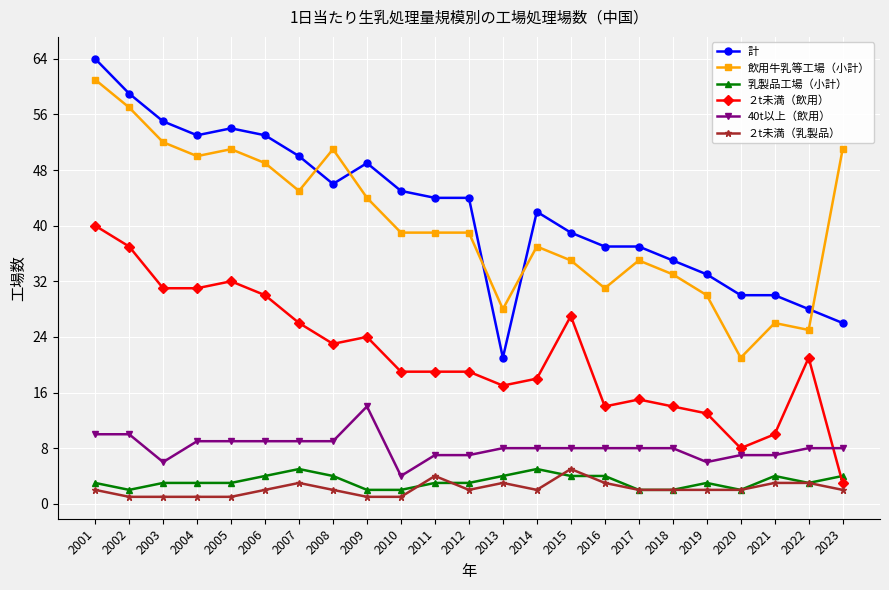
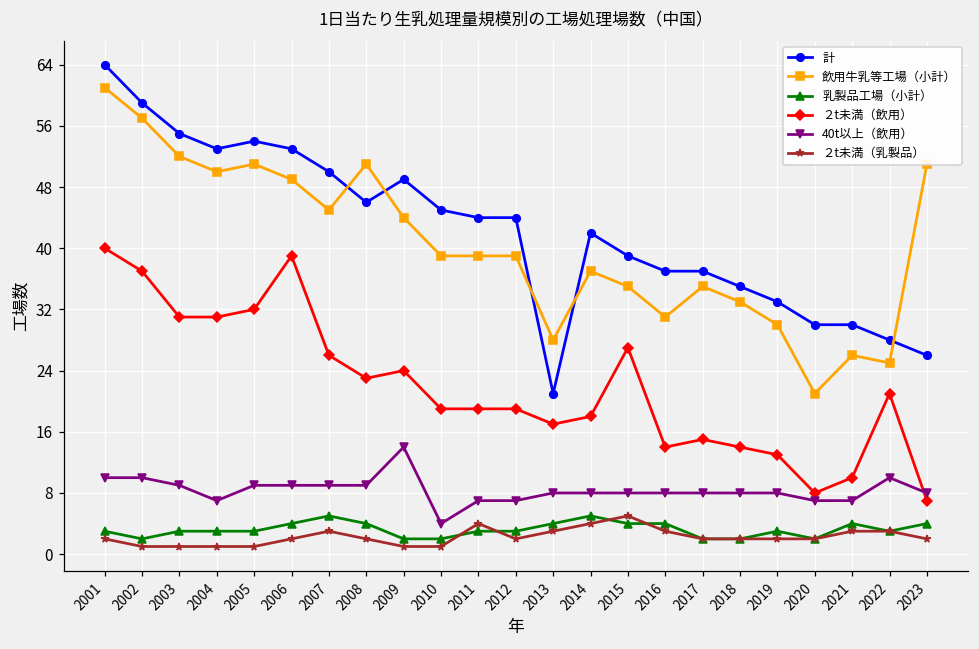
  {
    "計": {
      "2001": 64,
      "2002": 59,
      "2003": 55,
      "2004": 53,
      "2005": 54,
      "2006": 53,
      "2007": 50,
      "2008": 46,
      "2009": 49,
      "2010": 45,
      "2011": 44,
      "2012": 44,
      "2013": 21,
      "2014": 42,
      "2015": 39,
      "2016": 37,
      "2017": 37,
      "2018": 35,
      "2019": 33,
      "2020": 30,
      "2021": 30,
      "2022": 28,
      "2023": 26
    },
    "飲用牛乳等工場（小計）": {
      "2001": 61,
      "2002": 57,
      "2003": 52,
      "2004": 50,
      "2005": 51,
      "2006": 49,
      "2007": 45,
      "2008": 51,
      "2009": 44,
      "2010": 39,
      "2011": 39,
      "2012": 39,
      "2013": 28,
      "2014": 37,
      "2015": 35,
      "2016": 31,
      "2017": 35,
      "2018": 33,
      "2019": 30,
      "2020": 21,
      "2021": 26,
      "2022": 25,
      "2023": 51
    },
    "乳製品工場（小計）": {
      "2001": 3,
      "2002": 2,
      "2003": 3,
      "2004": 3,
      "2005": 3,
      "2006": 4,
      "2007": 5,
      "2008": 4,
      "2009": 2,
      "2010": 2,
      "2011": 3,
      "2012": 3,
      "2013": 4,
      "2014": 5,
      "2015": 4,
      "2016": 4,
      "2019": 3,
      "2021": 4,
      "2023": 4
    },
    "２t未満（飲用）": {
      "2001": 40,
      "2002": 37,
      "2003": 31,
      "2004": 31,
      "2005": 32,
-     "2006": 30,
+     "2006": 39,
      "2007": 26,
      "2008": 23,
      "2009": 24,
      "2010": 19,
      "2011": 19,
      "2012": 19,
      "2013": 17,
      "2014": 18,
      "2015": 27,
      "2016": 14,
      "2017": 15,
      "2018": 14,
      "2019": 13,
      "2020": 8,
      "2021": 10,
      "2022": 21,
-     "2023": 3
+     "2023": 7
    },
    "40t以上（飲用）": {
      "2001": 10,
      "2002": 10,
-     "2003": 6,
-     "2004": 9,
+     "2003": 9,
+     "2004": 7,
      "2005": 9,
      "2006": 9,
      "2007": 9,
      "2008": 9,
      "2009": 14,
      "2010": 4,
      "2011": 7,
      "2012": 7,
      "2013": 8,
      "2014": 8,
      "2015": 8,
      "2016": 8,
      "2017": 8,
      "2018": 8,
-     "2019": 6,
+     "2019": 8,
      "2020": 7,
      "2021": 7,
-     "2022": 8,
+     "2022": 10,
      "2023": 8
    },
    "２t未満（乳製品）": {
      "2001": 2,
      "2002": 1,
      "2003": 1,
      "2004": 1,
      "2005": 1,
      "2006": 2,
      "2007": 3,
      "2008": 2,
      "2009": 1,
      "2010": 1,
      "2011": 4,
      "2012": 2,
      "2013": 3,
-     "2014": 2,
+     "2014": 4,
      "2015": 5,
      "2016": 3,
      "2019": 2,
      "2021": 3,
      "2023": 2
    }
  }
